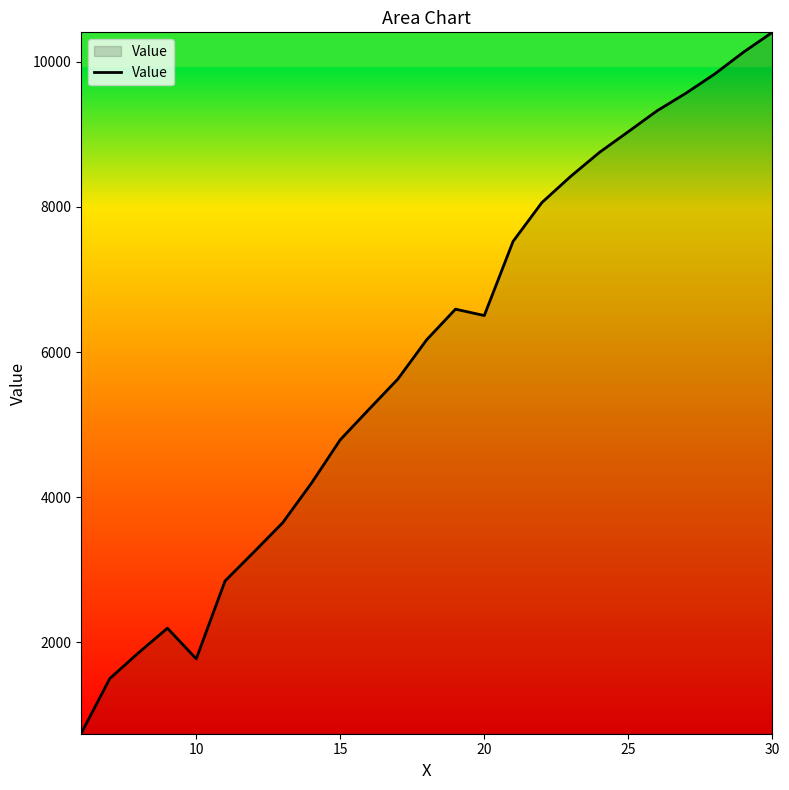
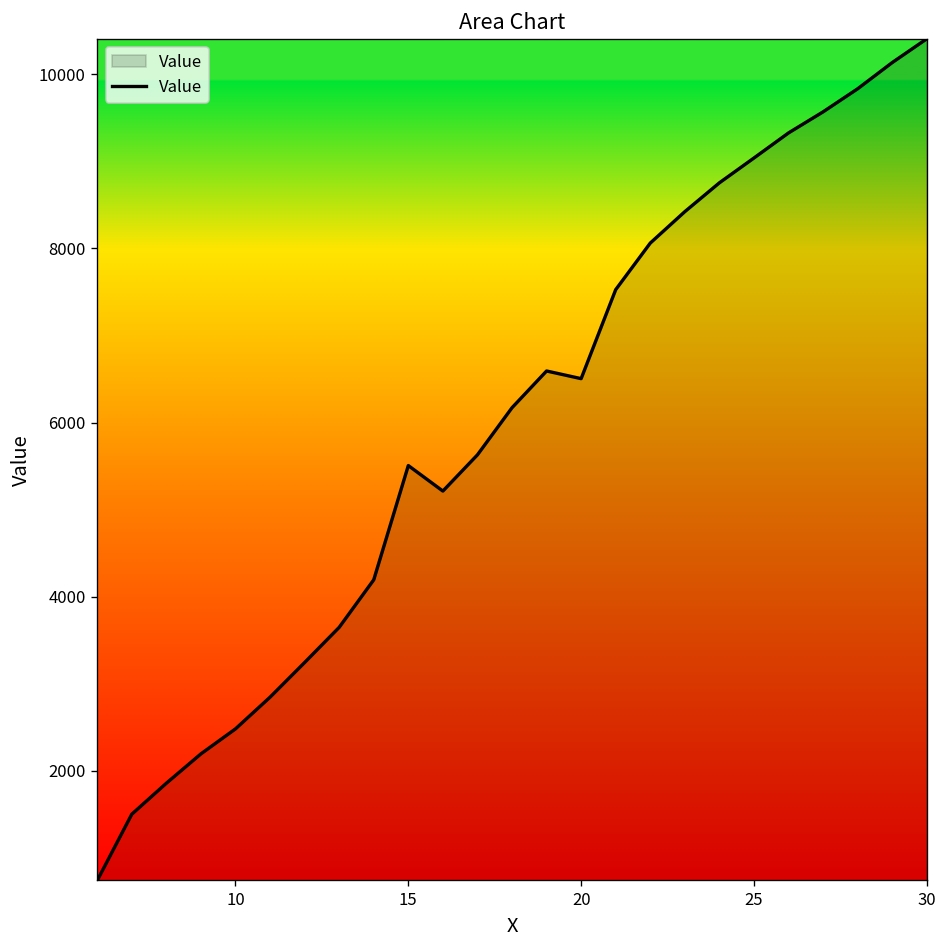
  {
-   "10": 1800,
-   "15": 4800,
+   "10": 2500,
+   "15": 5500,
    "20": 6500,
    "25": 9000,
    "30": 10400
  }
